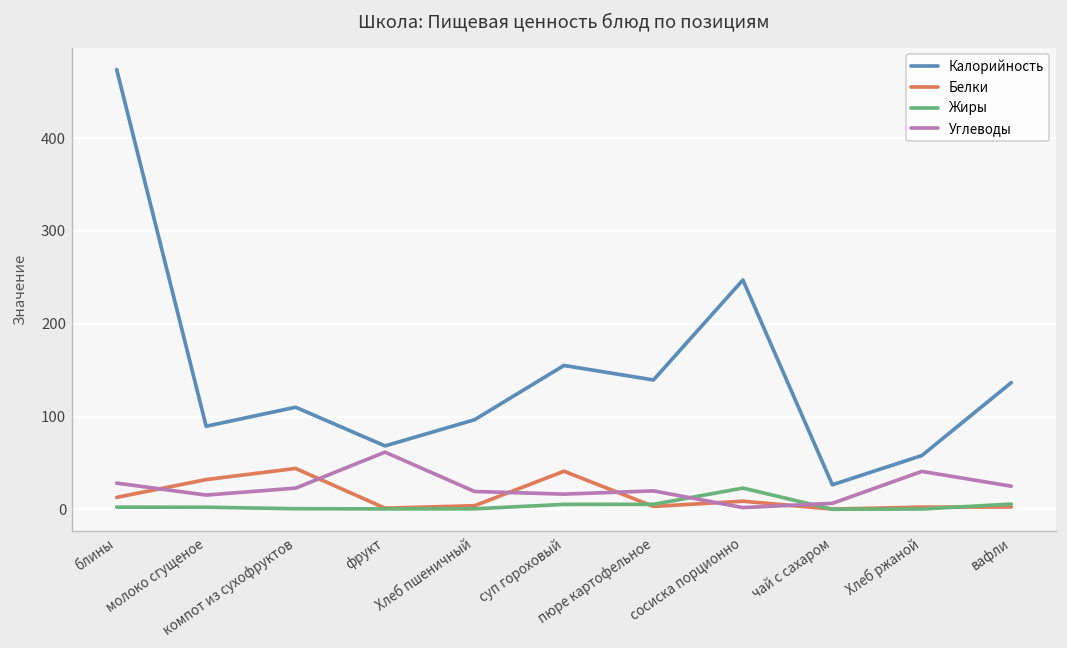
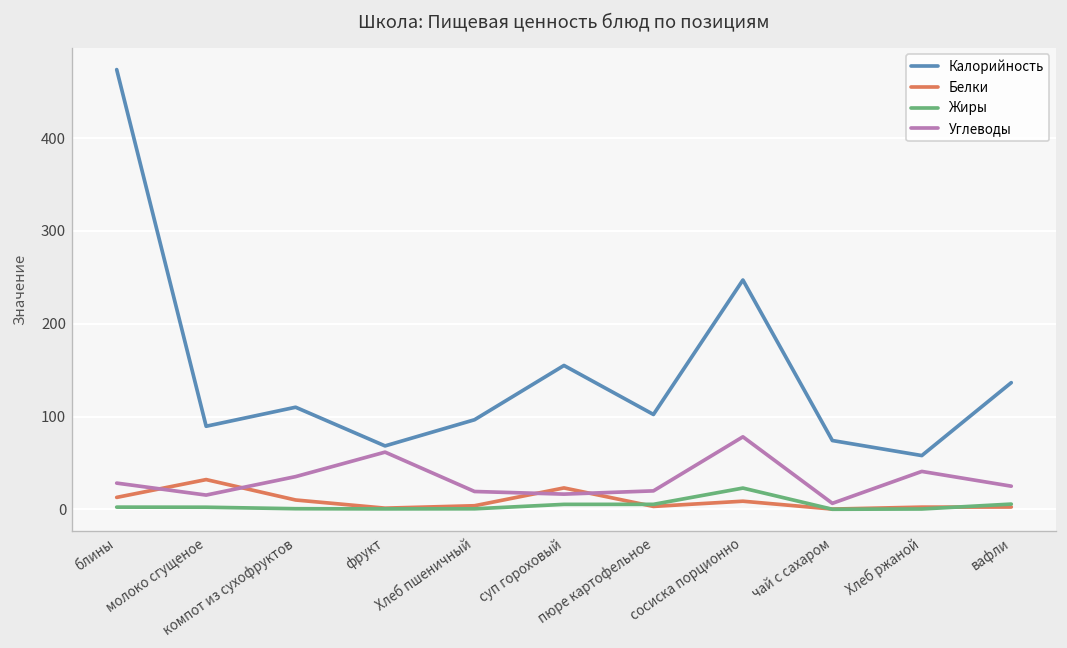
  {
    "Калорийность": {
      "блины": 470,
      "молоко сгущеное": 90,
      "компот из сухофруктов": 110,
      "фрукт": 70,
      "Хлеб пшеничный": 100,
      "суп гороховый": 160,
-     "пюре картофельное": 140,
+     "пюре картофельное": 100,
      "сосиска порционно": 250,
-     "чай с сахаром": 30,
+     "чай с сахаром": 70,
      "Хлеб ржаной": 60,
      "вафли": 140
    },
    "Белки": {
      "блины": 10,
      "молоко сгущеное": 30,
-     "компот из сухофруктов": 40,
-     "суп гороховый": 40,
+     "компот из сухофруктов": 10,
+     "суп гороховый": 20,
      "сосиска порционно": 10
    },
    "Жиры": {
      "блины": 0,
      "молоко сгущеное": 0,
      "компот из сухофруктов": 0,
      "суп гороховый": 10,
      "сосиска порционно": 20
    },
    "Углеводы": {
      "блины": 30,
      "молоко сгущеное": 20,
-     "компот из сухофруктов": 20,
+     "компот из сухофруктов": 40,
      "фрукт": 60,
      "Хлеб пшеничный": 20,
      "суп гороховый": 20,
      "пюре картофельное": 20,
-     "сосиска порционно": 0,
+     "сосиска порционно": 80,
      "чай с сахаром": 10,
      "Хлеб ржаной": 40,
      "вафли": 20
    }
  }
